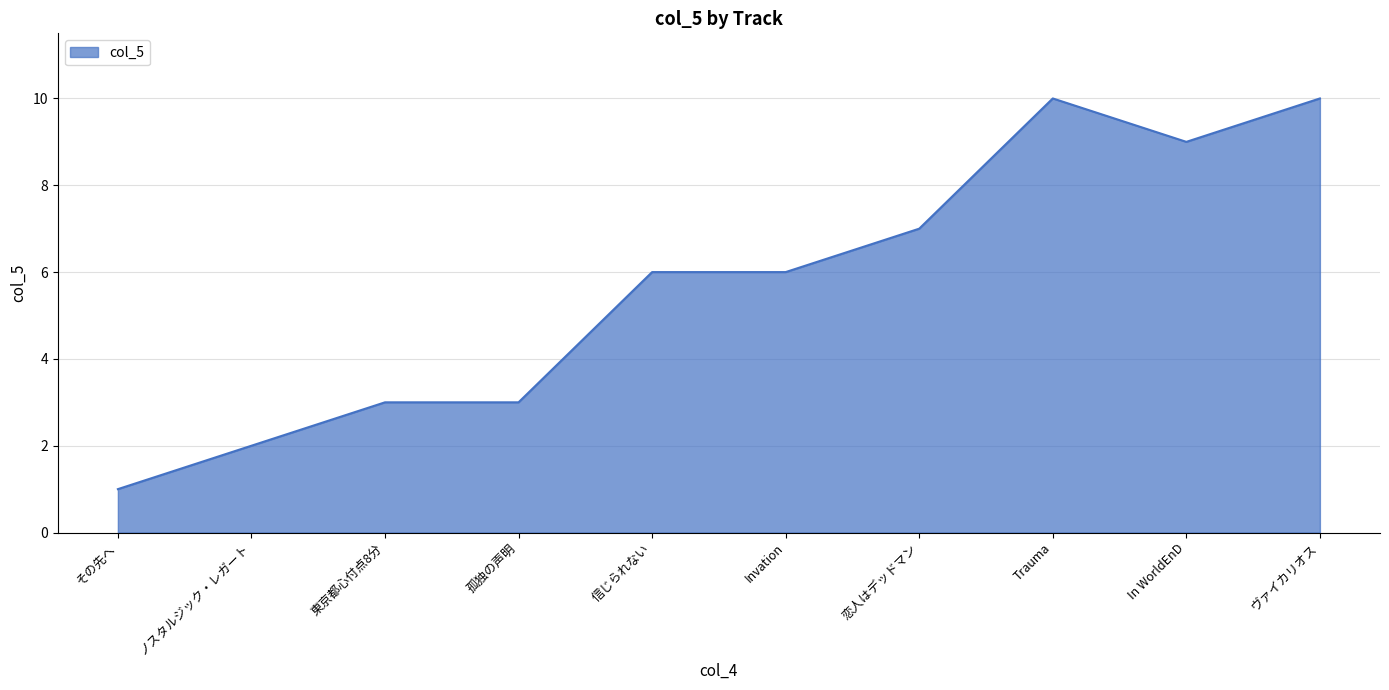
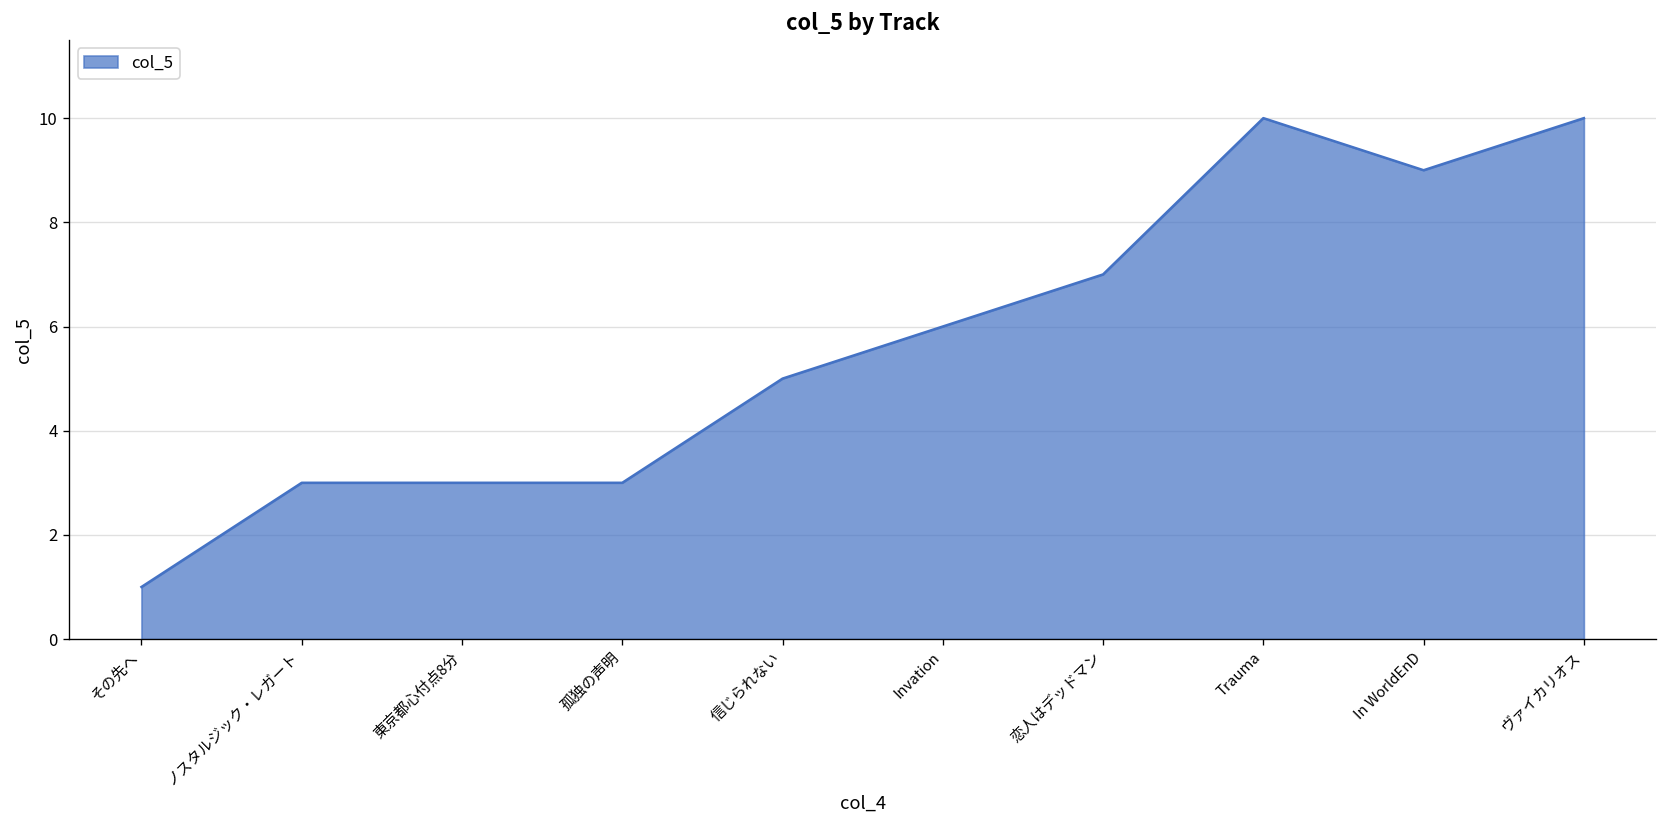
  {
    "その先へ": 1,
-   "ノスタルジック・レガート": 2,
+   "ノスタルジック・レガート": 3,
    "東京都心付点8分": 3,
    "孤独の声明": 3,
-   "信じられない": 6,
+   "信じられない": 5,
    "Invation": 6,
    "恋人はデッドマン": 7,
    "Trauma": 10,
    "In WorldEnD": 9,
    "ヴァイカリオス": 10
  }
